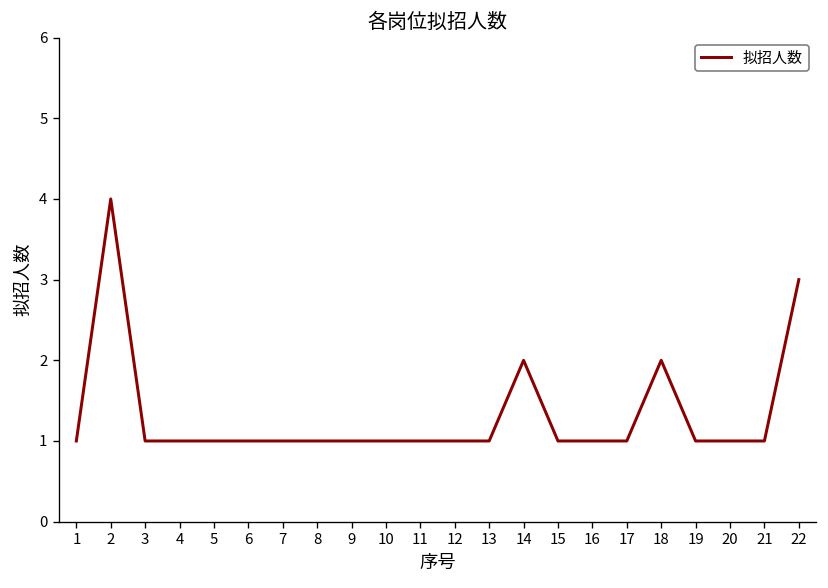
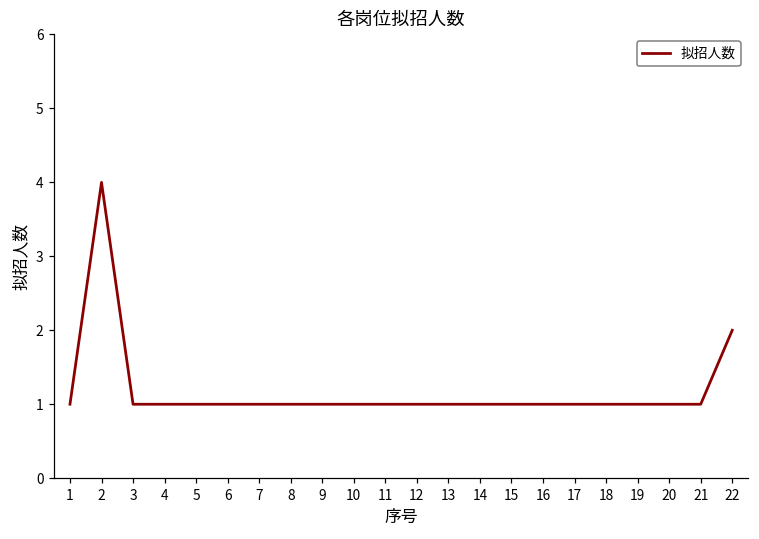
  {
    "1": 1,
    "2": 4,
    "3": 1,
    "4": 1,
    "5": 1,
    "6": 1,
    "7": 1,
    "8": 1,
    "9": 1,
    "10": 1,
    "11": 1,
    "12": 1,
    "13": 1,
-   "14": 2,
+   "14": 1,
    "15": 1,
    "16": 1,
    "17": 1,
-   "18": 2,
+   "18": 1,
    "19": 1,
    "20": 1,
    "21": 1,
-   "22": 3
+   "22": 2
  }
